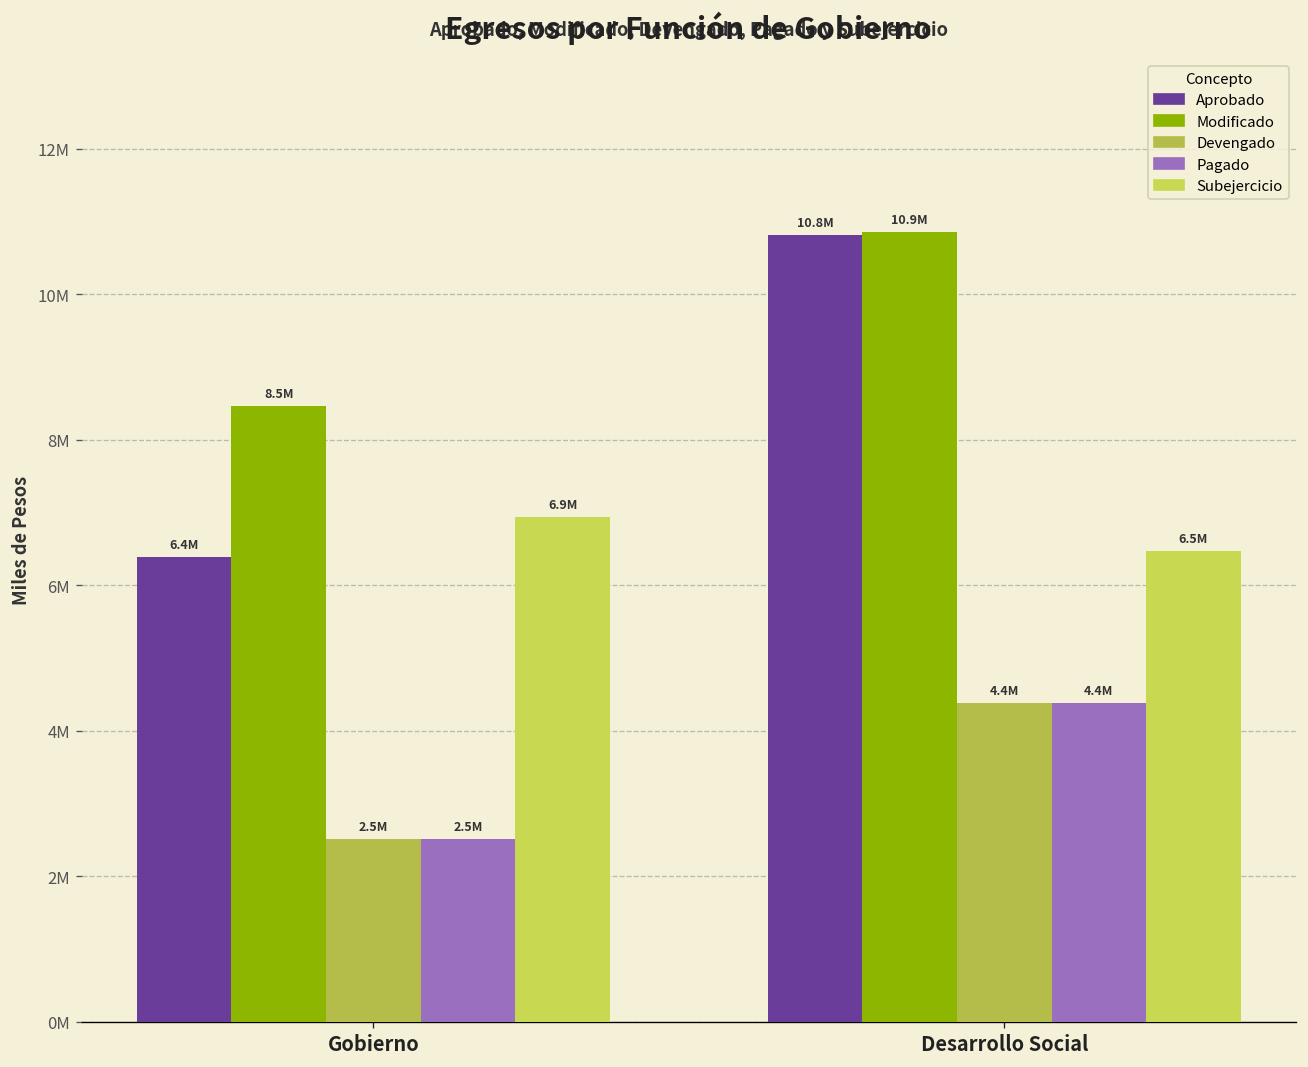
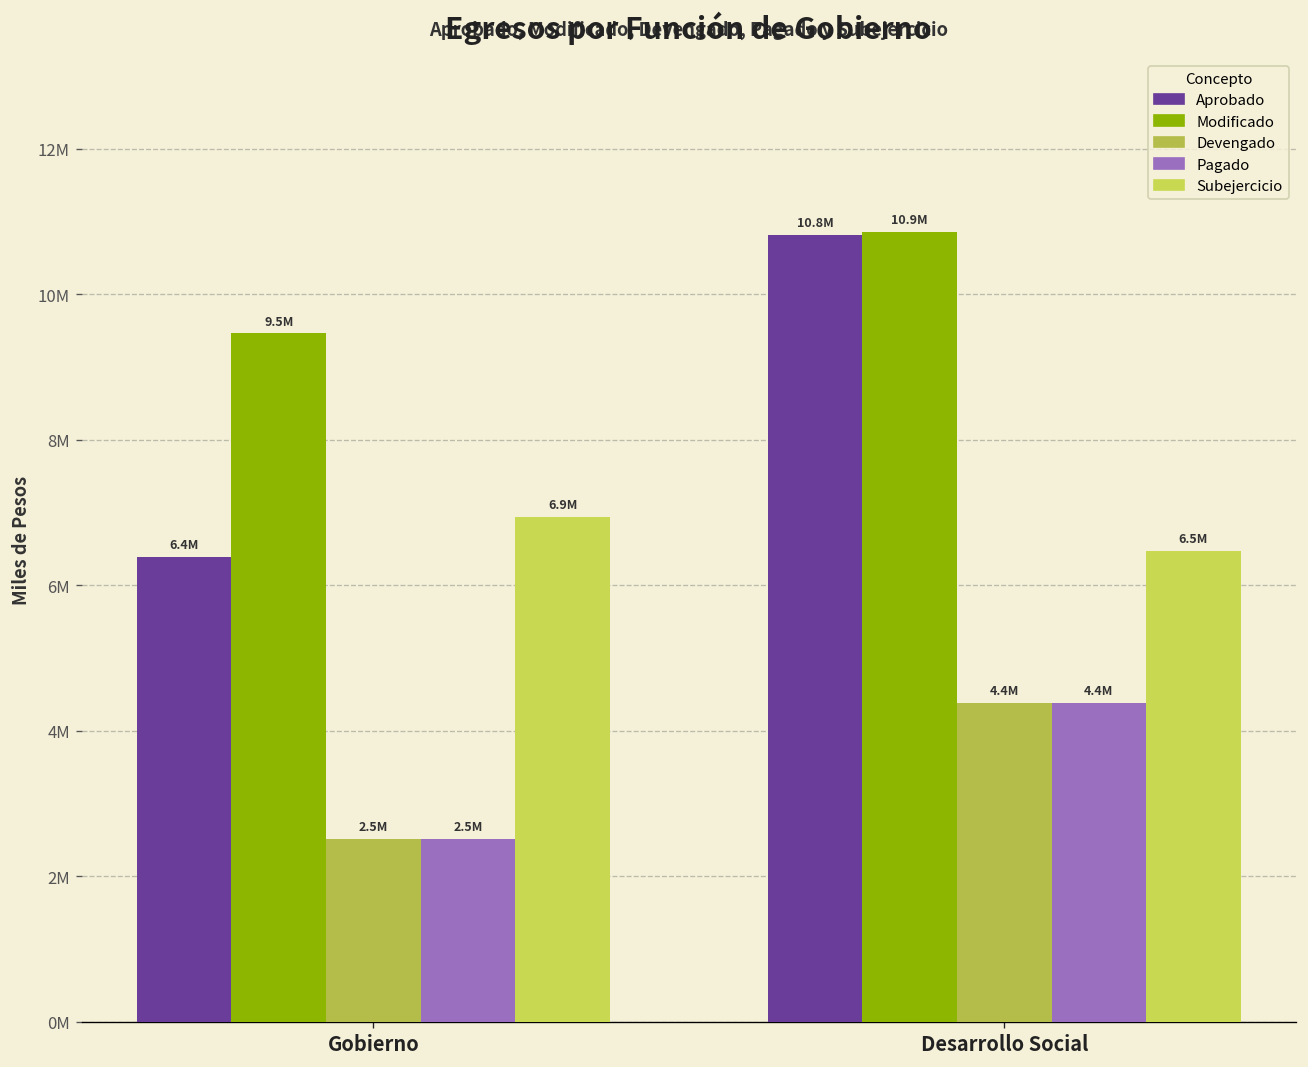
  {
    "Aprobado": {
      "Gobierno": "6.4M",
      "Desarrollo Social": "10.8M"
    },
    "Modificado": {
-     "Gobierno": "8.5M",
+     "Gobierno": "9.5M",
      "Desarrollo Social": "10.9M"
    },
    "Pagado": {
      "Gobierno": "2.5M",
      "Desarrollo Social": "4.4M"
    }
  }
